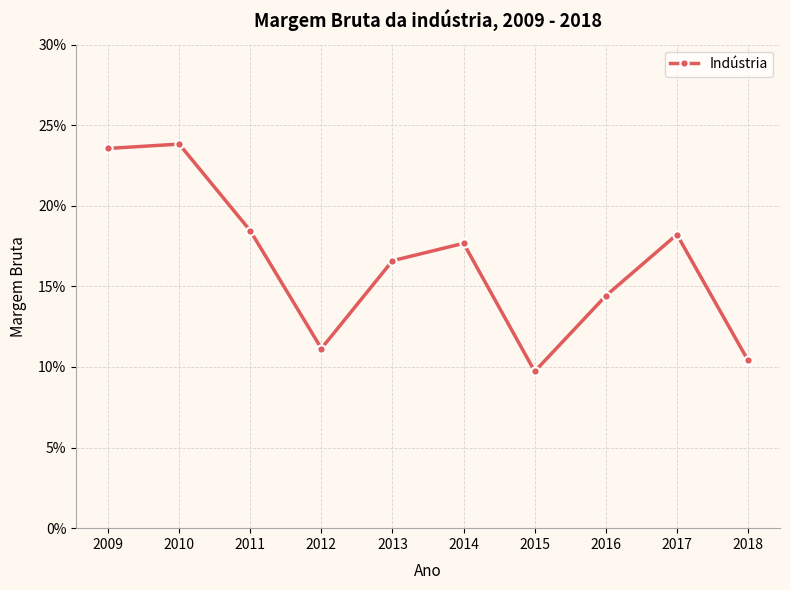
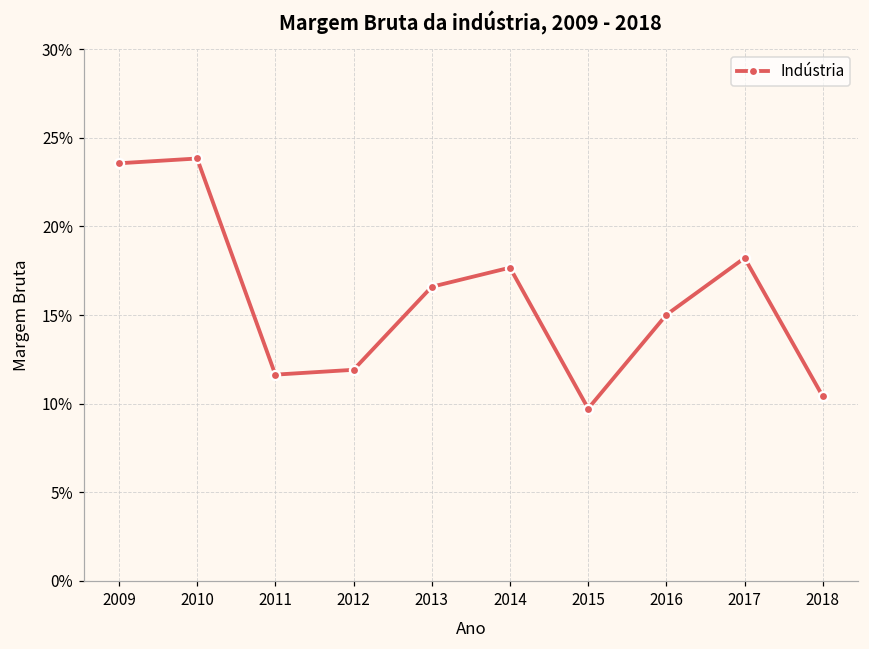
  {
    "2009": "23.6%",
    "2010": "23.8%",
-   "2011": "18.5%",
-   "2012": "11.1%",
+   "2011": "11.6%",
+   "2012": "11.9%",
    "2013": "16.6%",
    "2014": "17.7%",
    "2015": "9.7%",
-   "2016": "14.4%",
+   "2016": "15.0%",
    "2017": "18.2%",
    "2018": "10.4%"
  }
